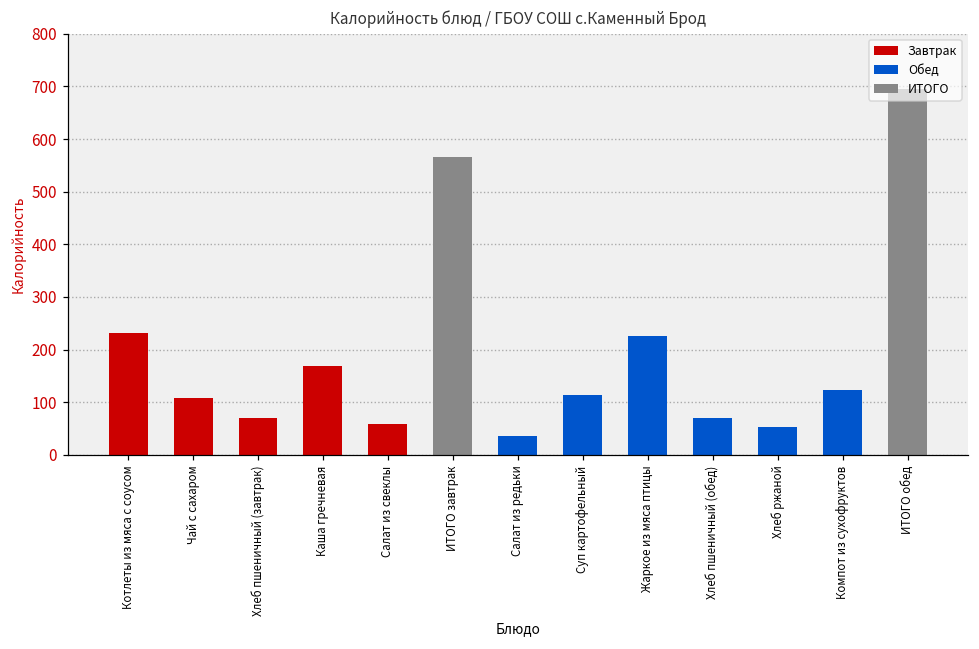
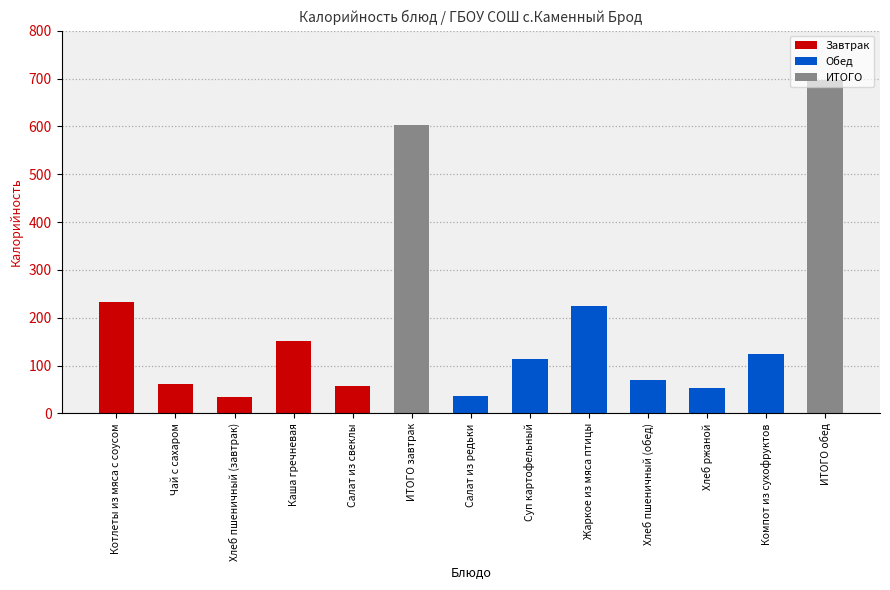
  {
    "Завтрак": {
      "Котлеты из мяса с соусом": 230,
-     "Чай с сахаром": 110,
-     "Хлеб пшеничный (завтрак)": 70,
-     "Каша гречневая": 170,
+     "Чай с сахаром": 60,
+     "Хлеб пшеничный (завтрак)": 40,
+     "Каша гречневая": 150,
      "Салат из свеклы": 60
    },
    "Обед": {
      "Салат из редьки": 40,
      "Суп картофельный": 110,
      "Жаркое из мяса птицы": 230,
      "Хлеб пшеничный (обед)": 70,
      "Хлеб ржаной": 50,
      "Компот из сухофруктов": 120
    },
    "ИТОГО": {
-     "ИТОГО завтрак": 570
+     "ИТОГО завтрак": 600
    }
  }
